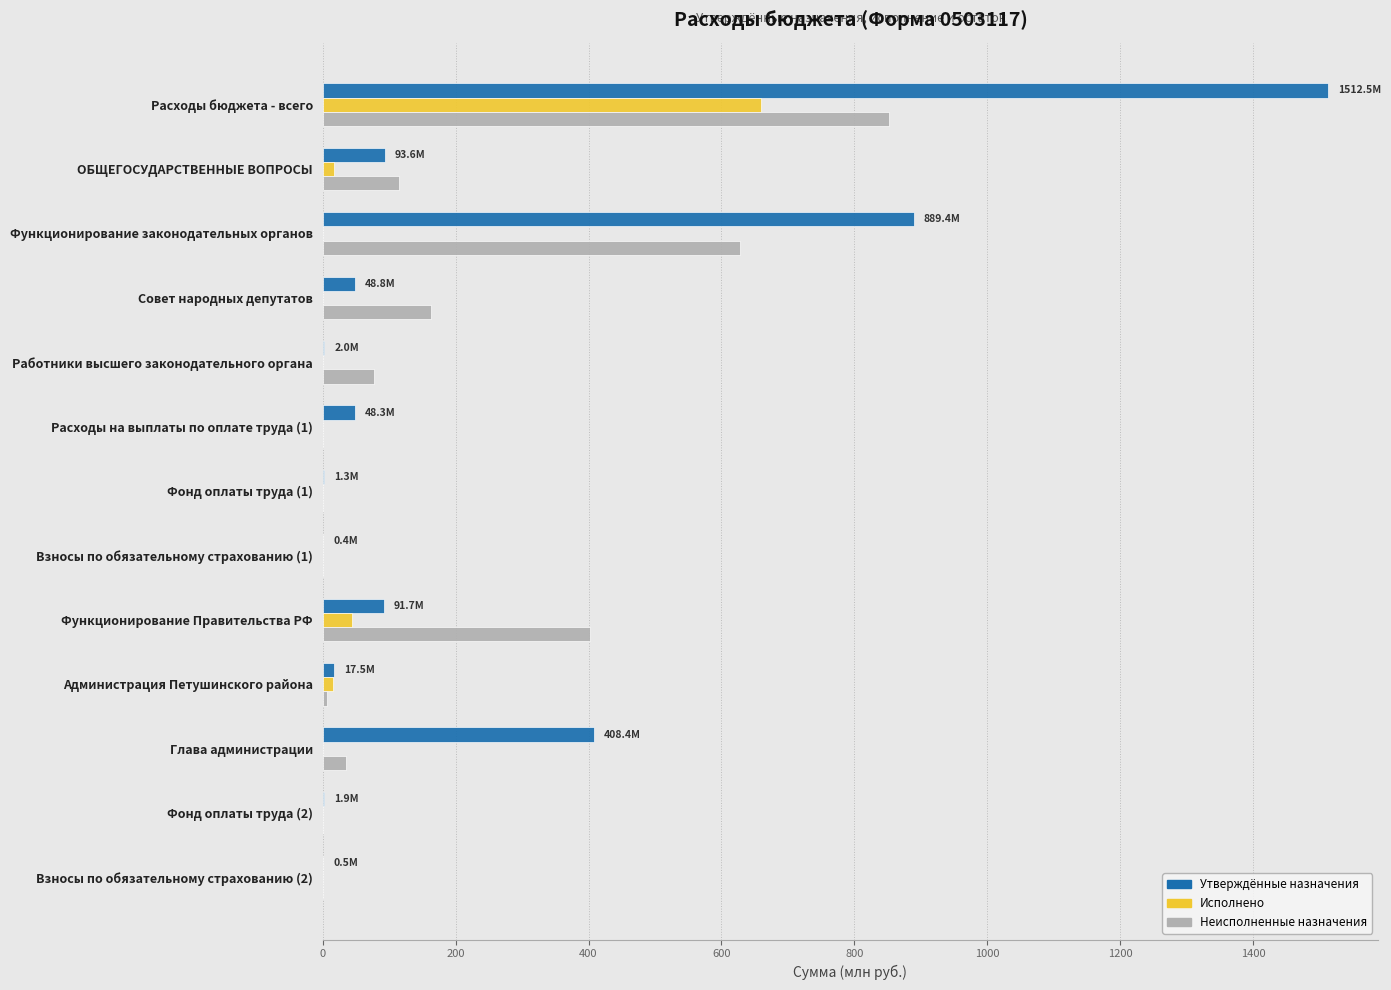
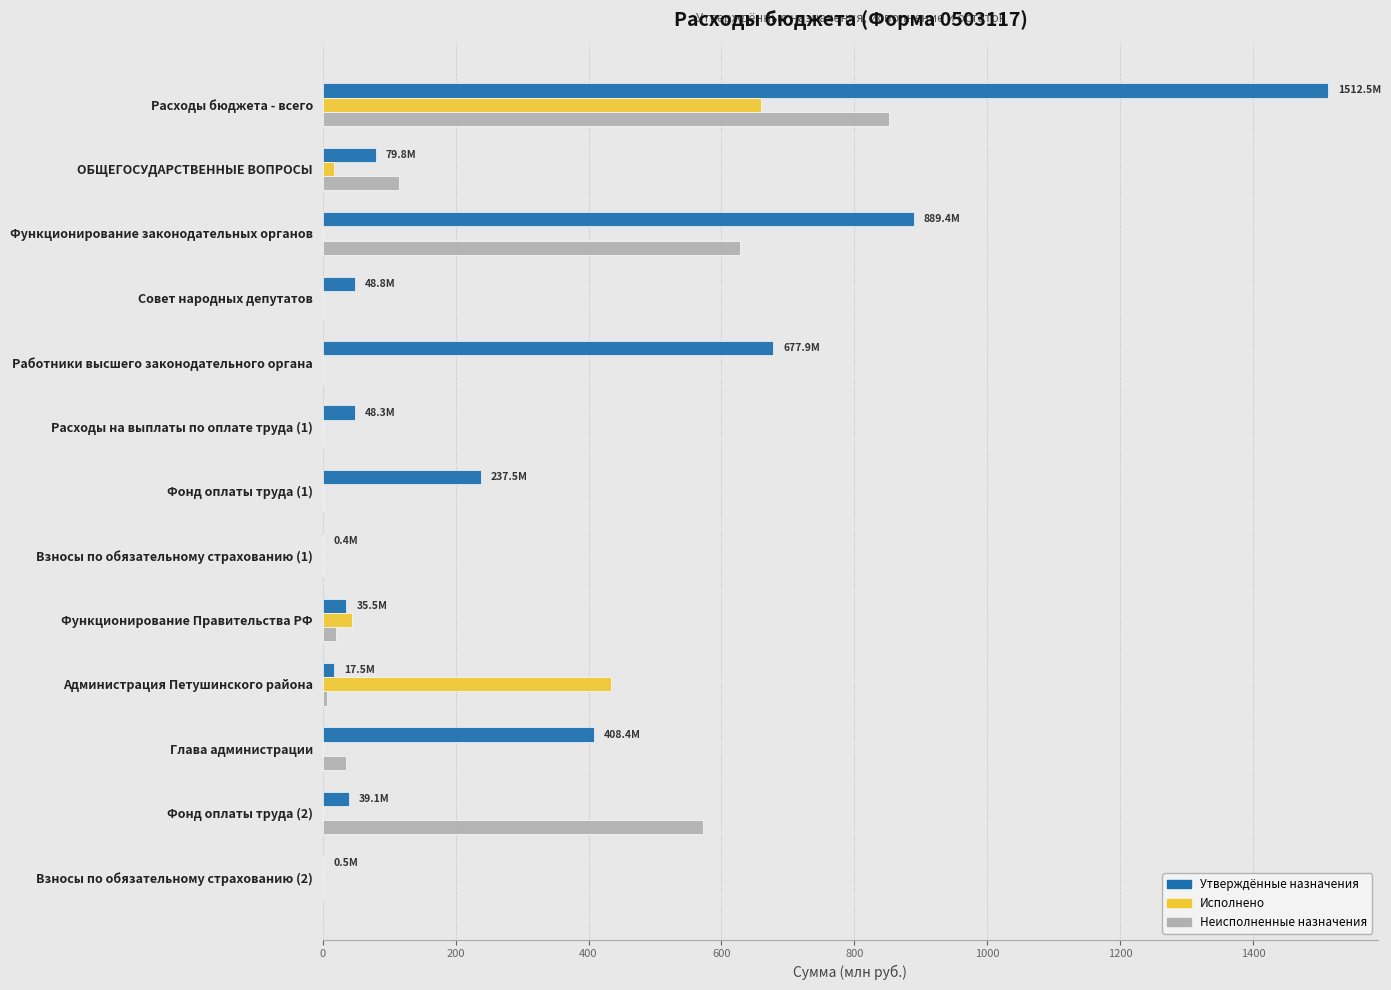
  {
    "Утверждённые назначения": {
      "Расходы бюджета - всего": "1512.5M",
-     "ОБЩЕГОСУДАРСТВЕННЫЕ ВОПРОСЫ": "93.6M",
+     "ОБЩЕГОСУДАРСТВЕННЫЕ ВОПРОСЫ": "79.8M",
      "Функционирование законодательных органов": "889.4M",
      "Совет народных депутатов": "48.8M",
-     "Работники высшего законодательного органа": "2.0M",
+     "Работники высшего законодательного органа": "677.9M",
      "Расходы на выплаты по оплате труда (1)": "48.3M",
-     "Фонд оплаты труда (1)": "1.3M",
+     "Фонд оплаты труда (1)": "237.5M",
      "Взносы по обязательному страхованию (1)": "0.4M",
-     "Функционирование Правительства РФ": "91.7M",
+     "Функционирование Правительства РФ": "35.5M",
      "Администрация Петушинского района": "17.5M",
      "Глава администрации": "408.4M",
-     "Фонд оплаты труда (2)": "1.9M",
+     "Фонд оплаты труда (2)": "39.1M",
      "Взносы по обязательному страхованию (2)": "0.5M"
    },
    "Исполнено": {
      "Расходы бюджета - всего": "660",
      "ОБЩЕГОСУДАРСТВЕННЫЕ ВОПРОСЫ": "20",
-     "Администрация Петушинского района": "20"
+     "Администрация Петушинского района": "430"
    },
    "Неисполненные назначения": {
      "Расходы бюджета - всего": "850",
      "ОБЩЕГОСУДАРСТВЕННЫЕ ВОПРОСЫ": "110",
      "Функционирование законодательных органов": "630",
-     "Совет народных депутатов": "160",
-     "Работники высшего законодательного органа": "80",
-     "Функционирование Правительства РФ": "400",
+     "Совет народных депутатов": "0",
+     "Работники высшего законодательного органа": "0",
+     "Функционирование Правительства РФ": "20",
      "Администрация Петушинского района": "10",
      "Глава администрации": "40",
-     "Фонд оплаты труда (2)": "0"
+     "Фонд оплаты труда (2)": "570"
    }
  }
